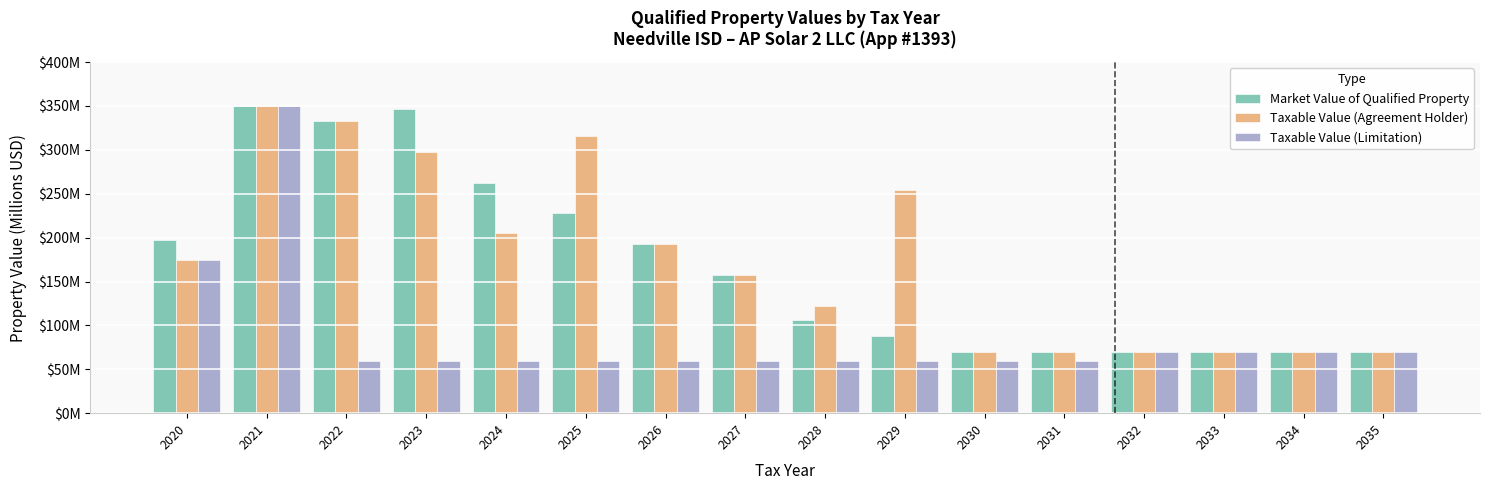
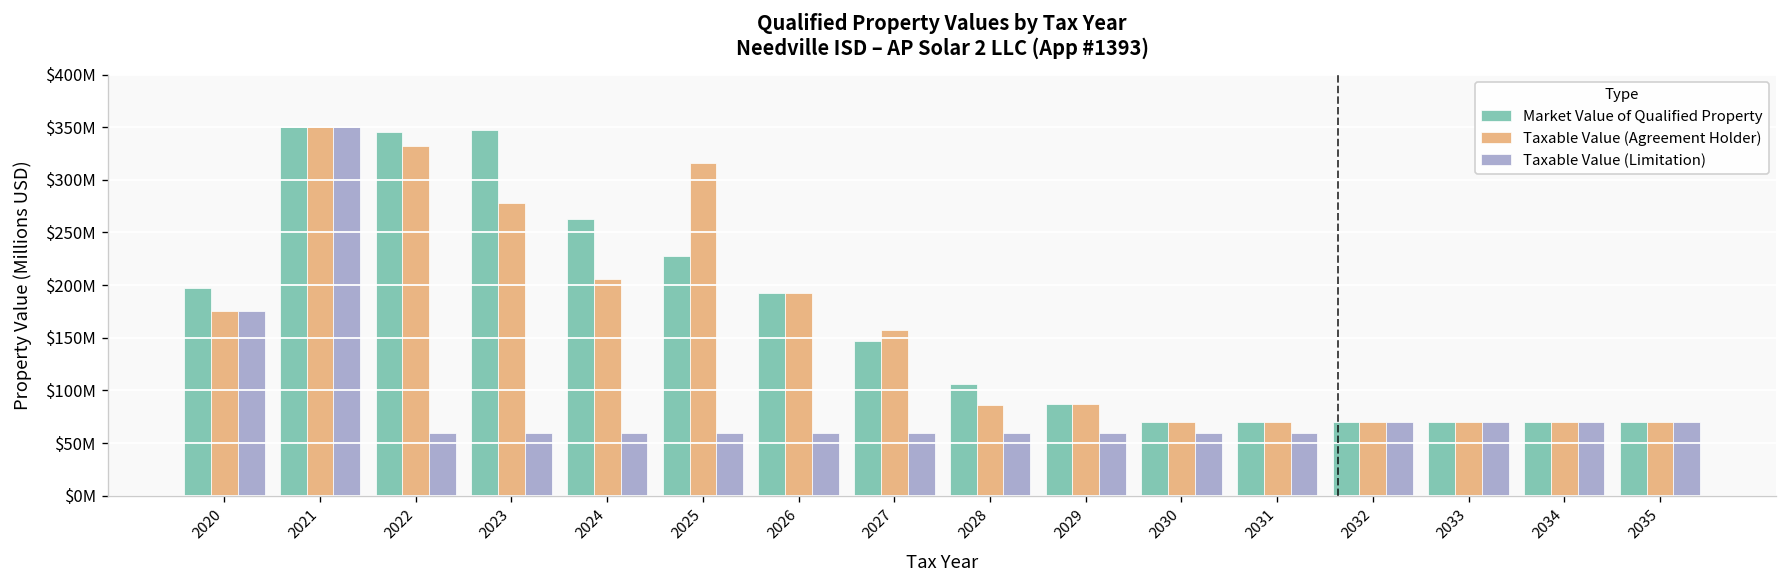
  {
    "Market Value of Qualified Property": {
      "2020": "$200000000",
      "2021": "$350000000",
-     "2022": "$330000000",
+     "2022": "$350000000",
      "2023": "$350000000",
      "2024": "$260000000",
      "2025": "$230000000",
      "2026": "$190000000",
-     "2027": "$160000000",
+     "2027": "$150000000",
      "2028": "$110000000",
      "2029": "$90000000",
      "2030": "$70000000",
      "2031": "$70000000",
      "2032": "$70000000",
      "2033": "$70000000",
      "2034": "$70000000",
      "2035": "$70000000"
    },
    "Taxable Value (Agreement Holder)": {
      "2020": "$180000000",
      "2021": "$350000000",
      "2022": "$330000000",
-     "2023": "$300000000",
+     "2023": "$280000000",
      "2024": "$210000000",
      "2025": "$320000000",
      "2026": "$190000000",
      "2027": "$160000000",
-     "2028": "$120000000",
-     "2029": "$250000000",
+     "2028": "$90000000",
+     "2029": "$90000000",
      "2030": "$70000000",
      "2031": "$70000000",
      "2032": "$70000000",
      "2033": "$70000000",
      "2034": "$70000000",
      "2035": "$70000000"
    },
    "Taxable Value (Limitation)": {
      "2020": "$180000000",
      "2021": "$350000000",
      "2022": "$60000000",
      "2023": "$60000000",
      "2024": "$60000000",
      "2025": "$60000000",
      "2026": "$60000000",
      "2027": "$60000000",
      "2028": "$60000000",
      "2029": "$60000000",
      "2030": "$60000000",
      "2031": "$60000000",
      "2032": "$70000000",
      "2033": "$70000000",
      "2034": "$70000000",
      "2035": "$70000000"
    }
  }
